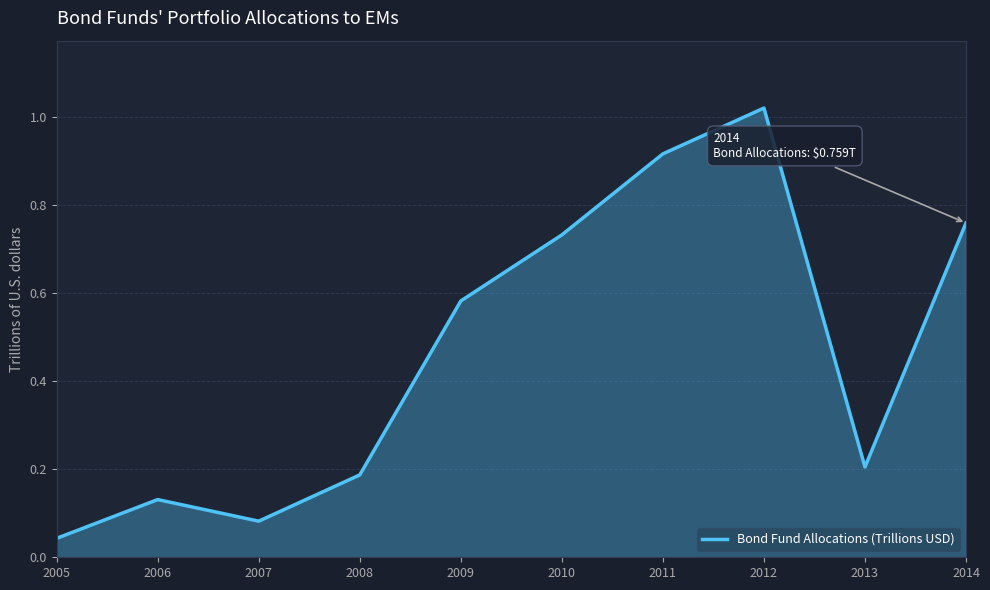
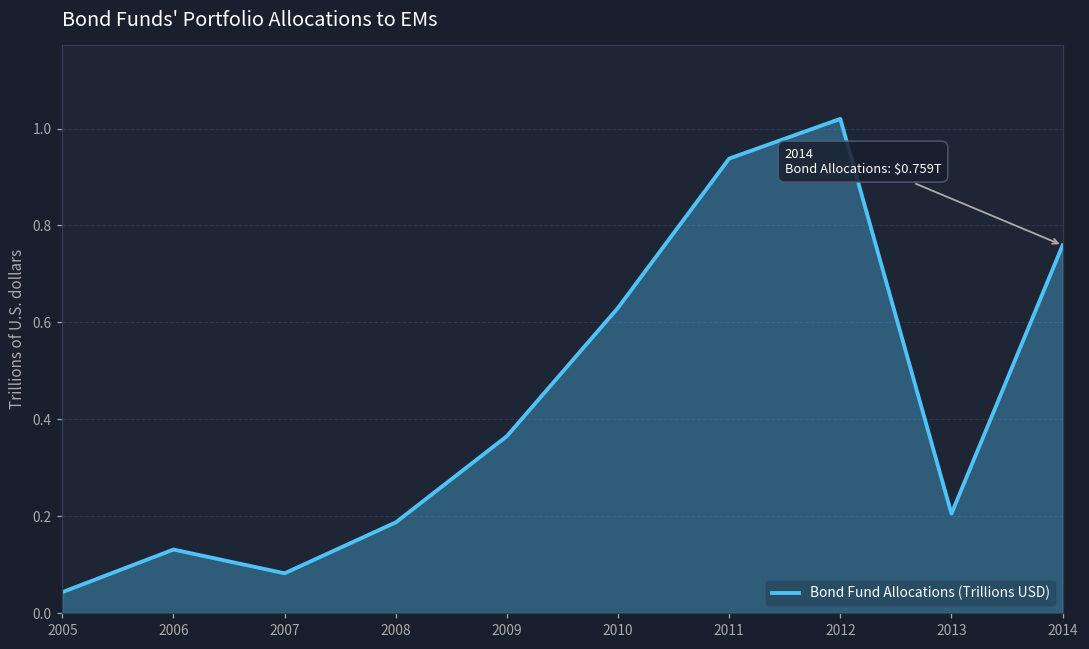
  {
    "2005": 0.04,
    "2006": 0.13,
    "2007": 0.08,
    "2008": 0.19,
-   "2009": 0.58,
-   "2010": 0.73,
-   "2011": 0.92,
+   "2009": 0.37,
+   "2010": 0.63,
+   "2011": 0.94,
    "2012": 1.02,
    "2013": 0.21
  }
